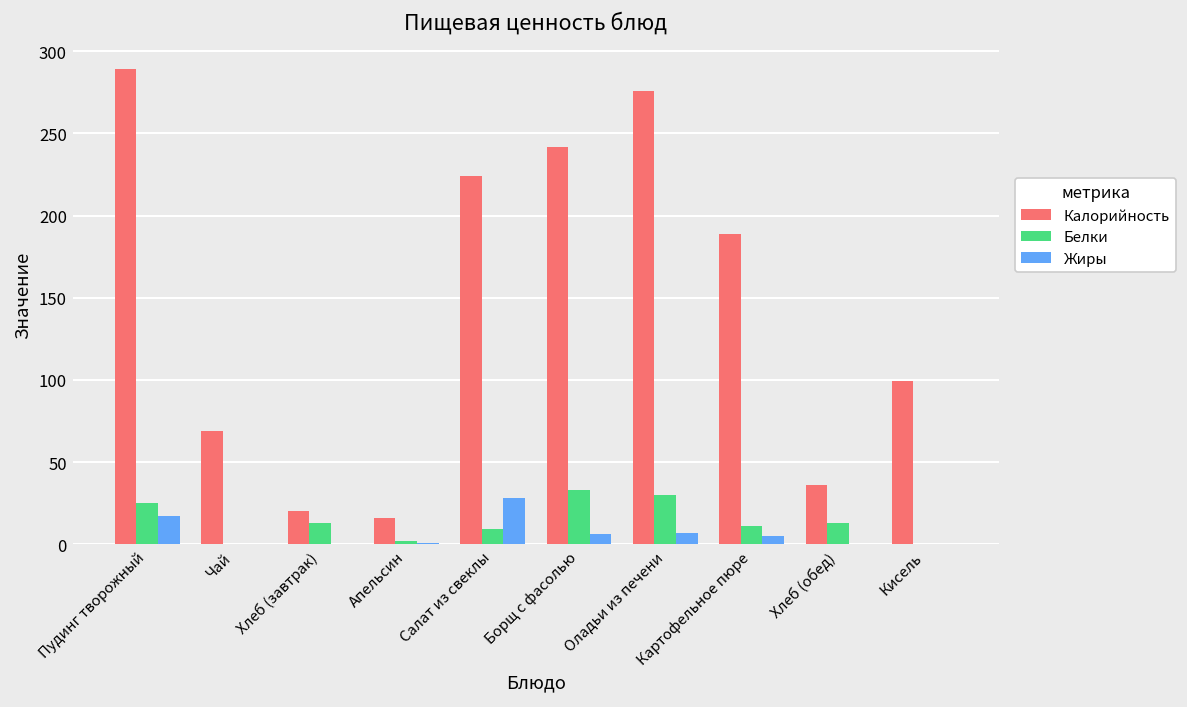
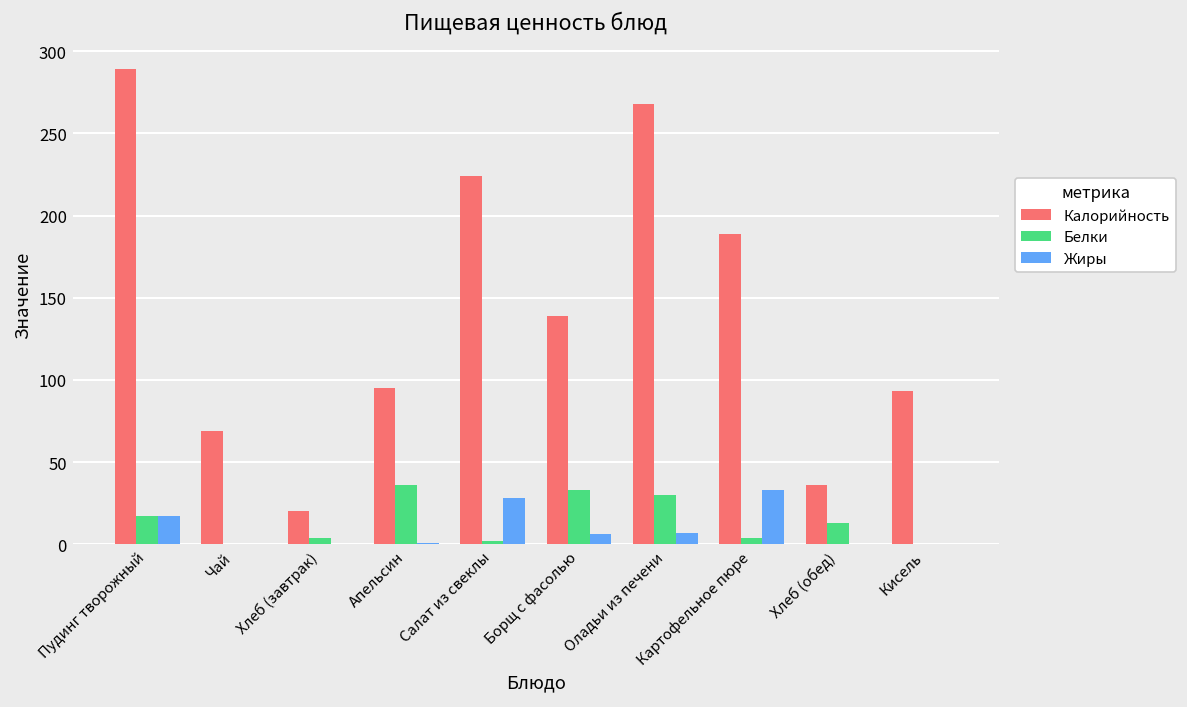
  {
    "Калорийность": {
      "Пудинг творожный": 289,
      "Чай": 69,
      "Хлеб (завтрак)": 20,
-     "Апельсин": 16,
+     "Апельсин": 95,
      "Салат из свеклы": 224,
-     "Борщ с фасолью": 242,
-     "Оладьи из печени": 276,
+     "Борщ с фасолью": 139,
+     "Оладьи из печени": 268,
      "Картофельное пюре": 189,
      "Хлеб (обед)": 36,
-     "Кисель": 99
+     "Кисель": 93
    },
    "Белки": {
-     "Пудинг творожный": 25,
+     "Пудинг творожный": 17,
      "Чай": 0,
-     "Хлеб (завтрак)": 13,
-     "Апельсин": 2,
-     "Салат из свеклы": 9,
+     "Хлеб (завтрак)": 4,
+     "Апельсин": 36,
+     "Салат из свеклы": 2,
      "Борщ с фасолью": 33,
      "Оладьи из печени": 30,
-     "Картофельное пюре": 11,
+     "Картофельное пюре": 4,
      "Хлеб (обед)": 13,
      "Кисель": 0
    },
    "Жиры": {
      "Пудинг творожный": 17,
      "Чай": 0,
      "Хлеб (завтрак)": 0,
      "Салат из свеклы": 28,
      "Борщ с фасолью": 6,
      "Оладьи из печени": 7,
-     "Картофельное пюре": 5,
+     "Картофельное пюре": 33,
      "Хлеб (обед)": 0,
      "Кисель": 0
    }
  }
